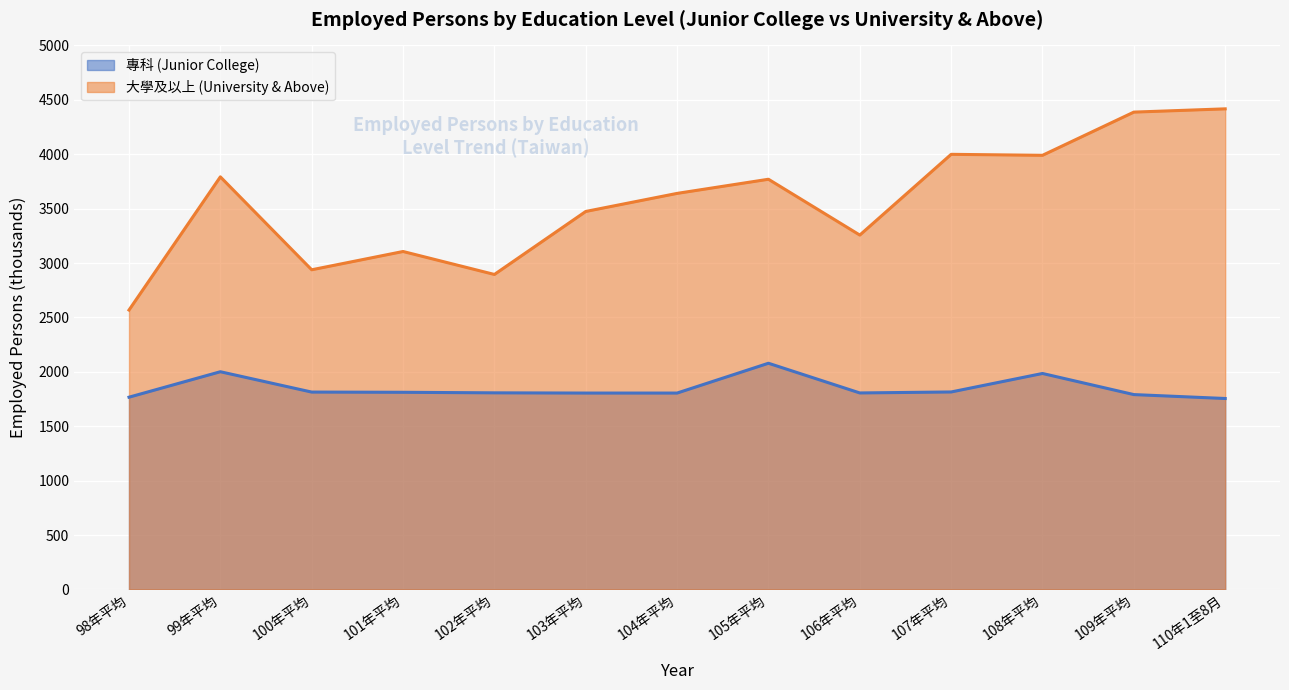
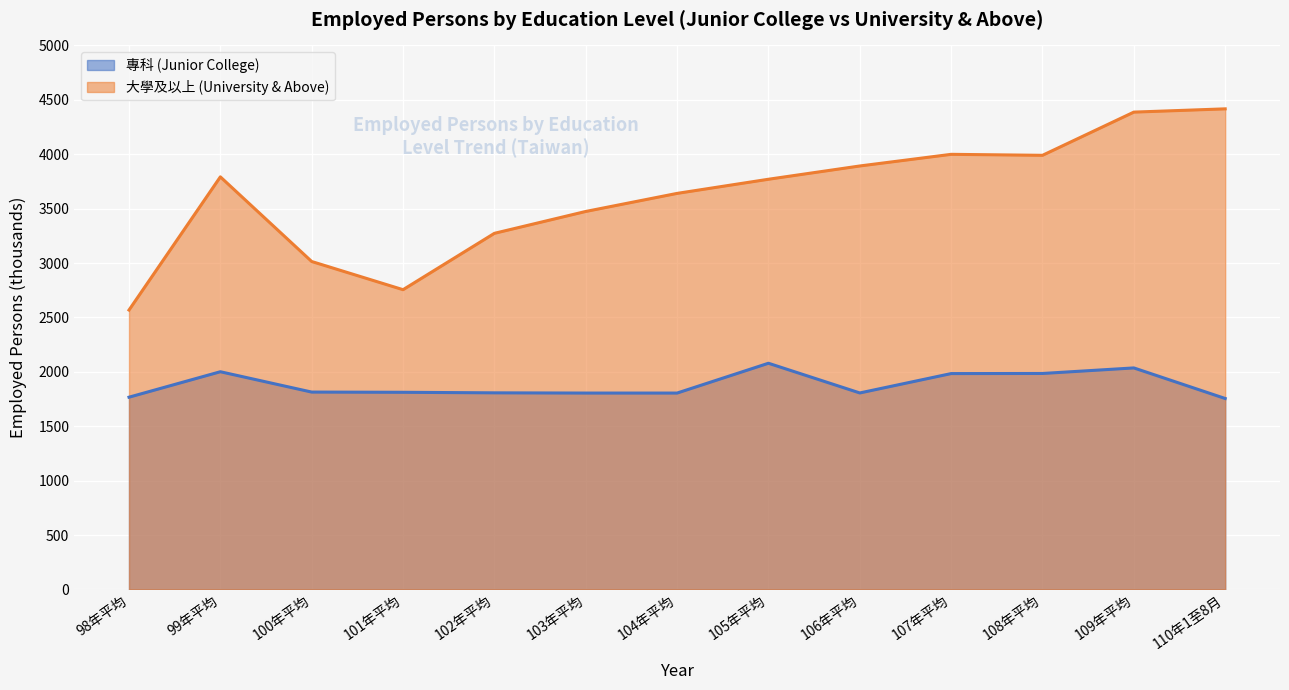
  {
    "專科 (Junior College)": {
      "98年平均": 1770,
      "99年平均": 2000,
      "100年平均": 1810,
      "101年平均": 1810,
      "102年平均": 1810,
      "103年平均": 1810,
      "104年平均": 1810,
      "105年平均": 2080,
      "106年平均": 1810,
-     "107年平均": 1820,
+     "107年平均": 1980,
      "108年平均": 1990,
-     "109年平均": 1790,
+     "109年平均": 2040,
      "110年1至8月": 1760
    },
    "大學及以上 (University & Above)": {
      "98年平均": 2570,
      "99年平均": 3790,
-     "100年平均": 2940,
-     "101年平均": 3110,
-     "102年平均": 2900,
+     "100年平均": 3010,
+     "101年平均": 2760,
+     "102年平均": 3270,
      "103年平均": 3470,
      "104年平均": 3640,
      "105年平均": 3770,
-     "106年平均": 3260,
+     "106年平均": 3890,
      "107年平均": 4000,
      "108年平均": 3990,
      "109年平均": 4390,
      "110年1至8月": 4420
    }
  }
